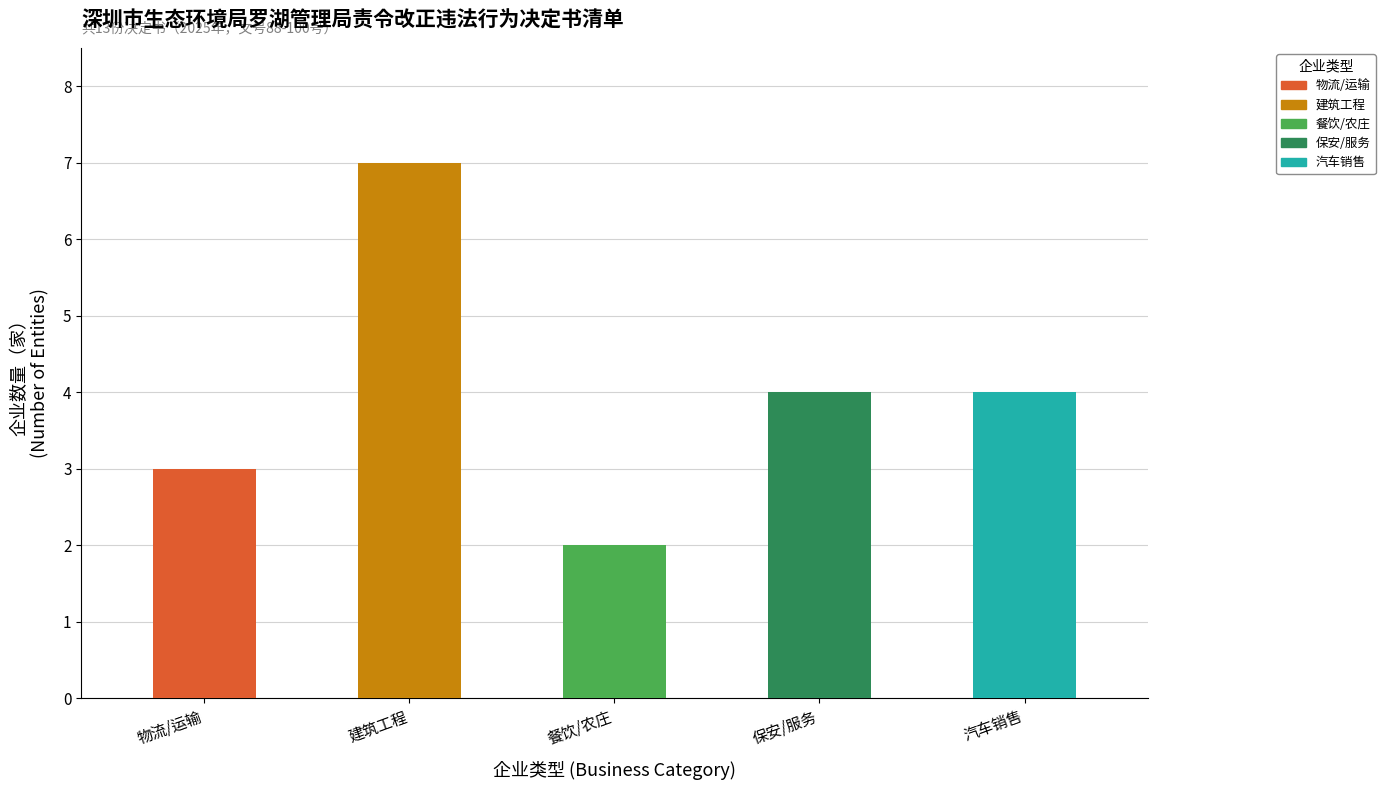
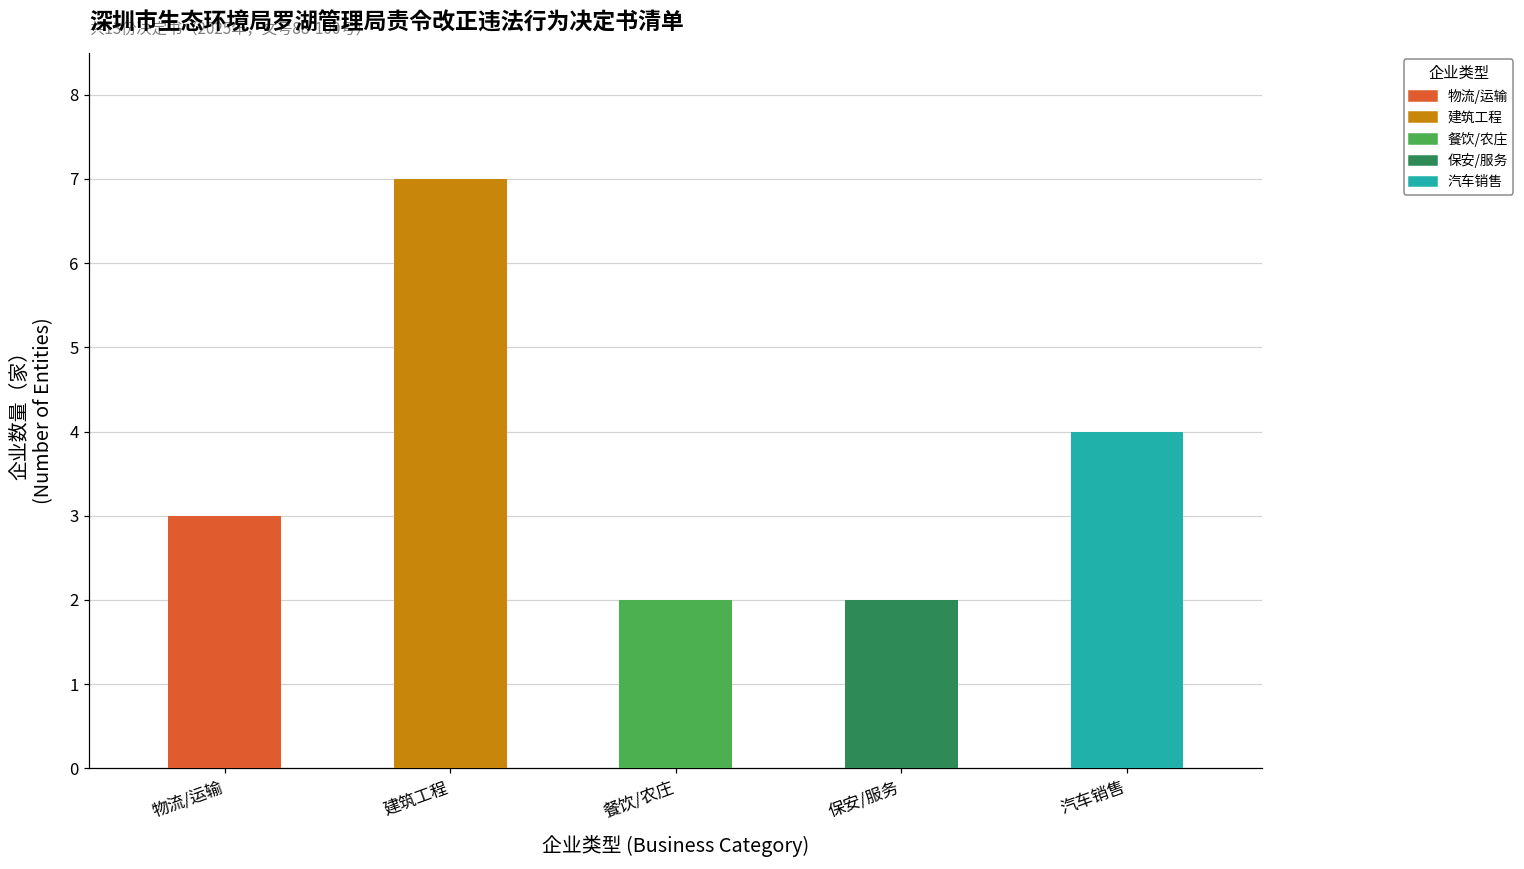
  {
    "物流/运输": 3,
    "建筑工程": 7,
    "餐饮/农庄": 2,
-   "保安/服务": 4,
+   "保安/服务": 2,
    "汽车销售": 4
  }
